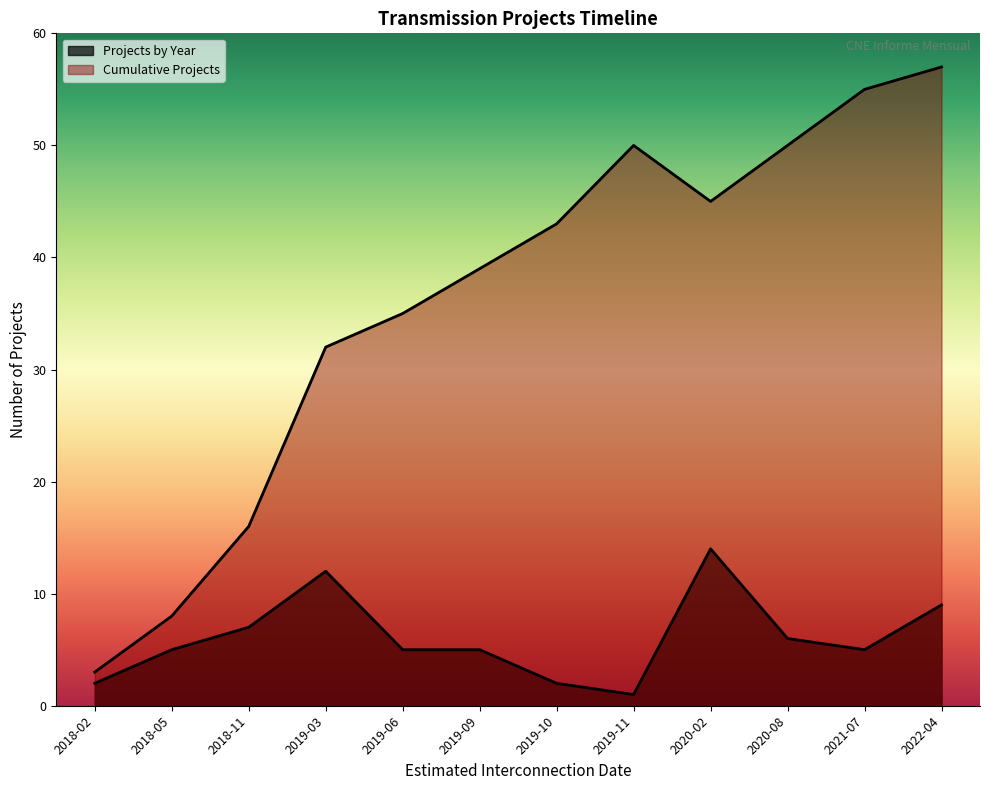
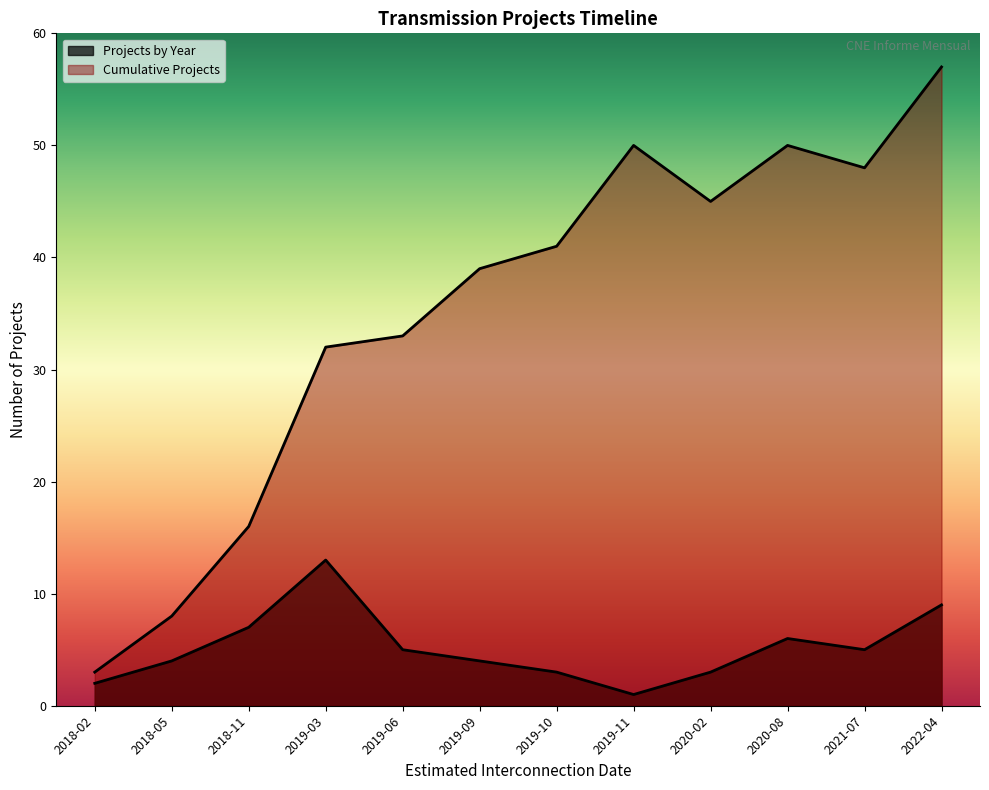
  {
    "Projects by Year": {
      "2018-02": 2,
-     "2018-05": 5,
+     "2018-05": 4,
      "2018-11": 7,
-     "2019-03": 12,
+     "2019-03": 13,
      "2019-06": 5,
-     "2019-09": 5,
-     "2019-10": 2,
+     "2019-09": 4,
+     "2019-10": 3,
      "2019-11": 1,
-     "2020-02": 14,
+     "2020-02": 3,
      "2020-08": 6,
      "2021-07": 5,
      "2022-04": 9
    },
    "Cumulative Projects": {
      "2018-02": 3,
      "2018-05": 8,
      "2018-11": 16,
      "2019-03": 32,
-     "2019-06": 35,
+     "2019-06": 33,
      "2019-09": 39,
-     "2019-10": 43,
+     "2019-10": 41,
      "2019-11": 50,
      "2020-02": 45,
      "2020-08": 50,
-     "2021-07": 55,
+     "2021-07": 48,
      "2022-04": 57
    }
  }
